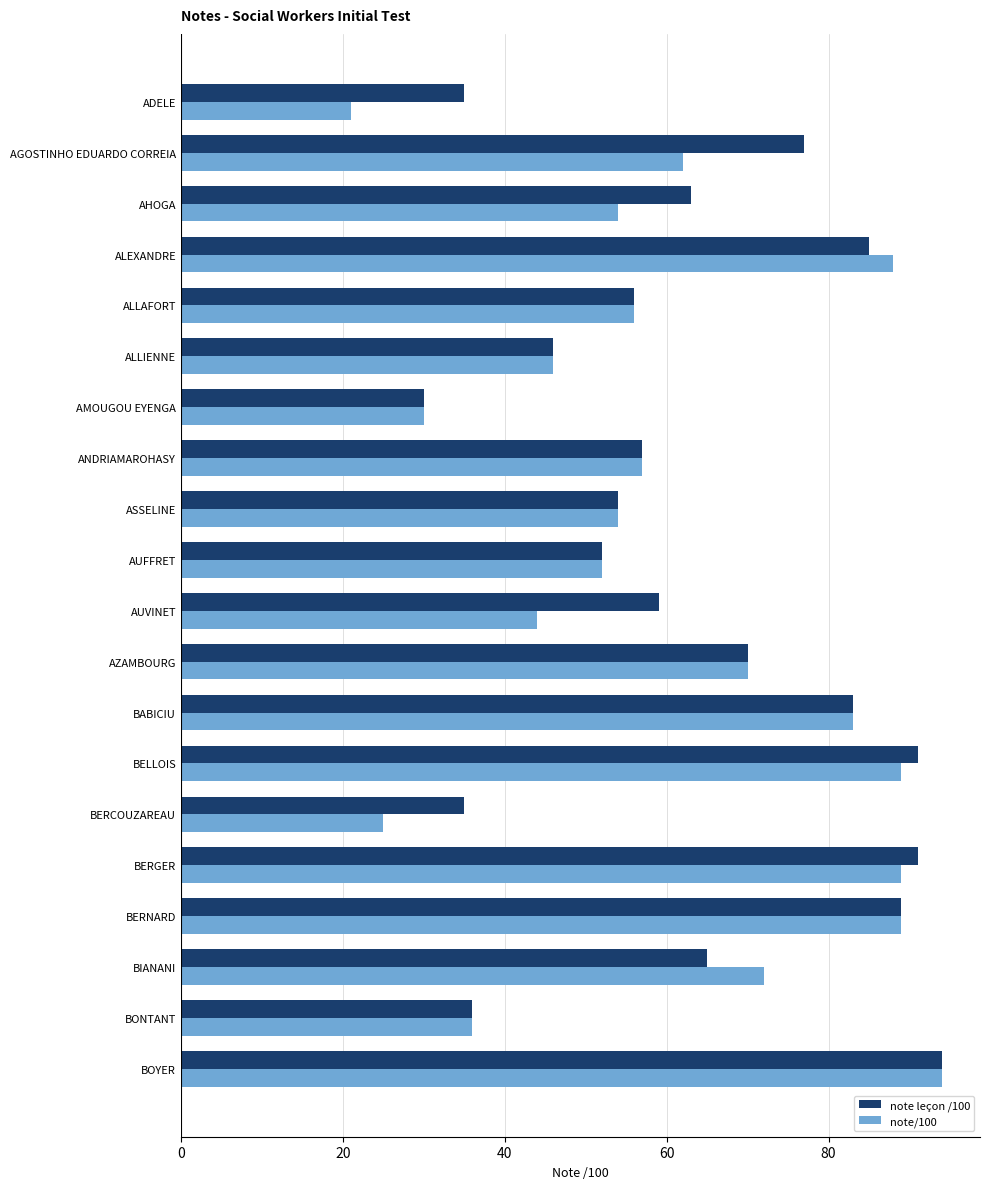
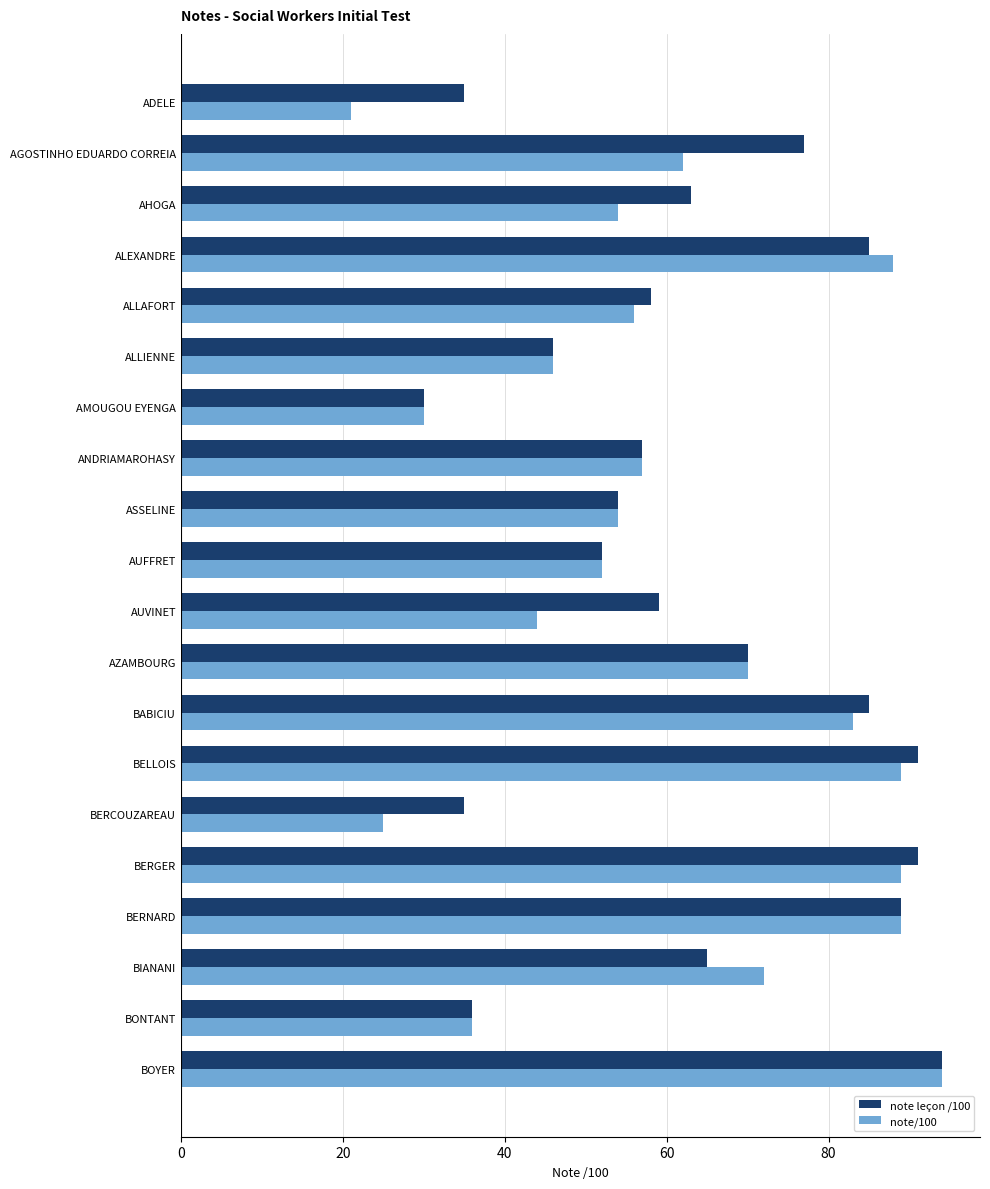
  {
    "note leçon /100": {
      "ADELE": 35,
      "AGOSTINHO EDUARDO CORREIA": 77,
      "AHOGA": 63,
      "ALEXANDRE": 85,
-     "ALLAFORT": 56,
+     "ALLAFORT": 58,
      "ALLIENNE": 46,
      "AMOUGOU EYENGA": 30,
      "ANDRIAMAROHASY": 57,
      "ASSELINE": 54,
      "AUFFRET": 52,
      "AUVINET": 59,
      "AZAMBOURG": 70,
-     "BABICIU": 83,
+     "BABICIU": 85,
      "BELLOIS": 91,
      "BERCOUZAREAU": 35,
      "BERGER": 91,
      "BERNARD": 89,
      "BIANANI": 65,
      "BONTANT": 36,
      "BOYER": 94
    },
    "note/100": {
      "ADELE": 21,
      "AGOSTINHO EDUARDO CORREIA": 62,
      "AHOGA": 54,
      "ALEXANDRE": 88,
      "ALLAFORT": 56,
      "ALLIENNE": 46,
      "AMOUGOU EYENGA": 30,
      "ANDRIAMAROHASY": 57,
      "ASSELINE": 54,
      "AUFFRET": 52,
      "AUVINET": 44,
      "AZAMBOURG": 70,
      "BABICIU": 83,
      "BELLOIS": 89,
      "BERCOUZAREAU": 25,
      "BERGER": 89,
      "BERNARD": 89,
      "BIANANI": 72,
      "BONTANT": 36,
      "BOYER": 94
    }
  }
